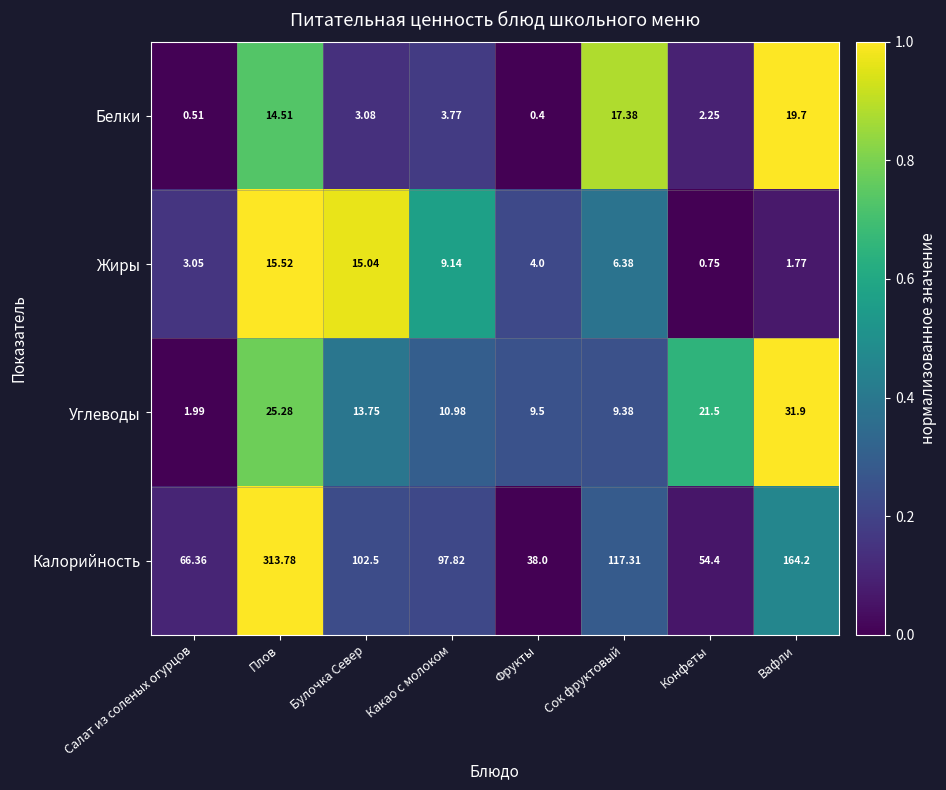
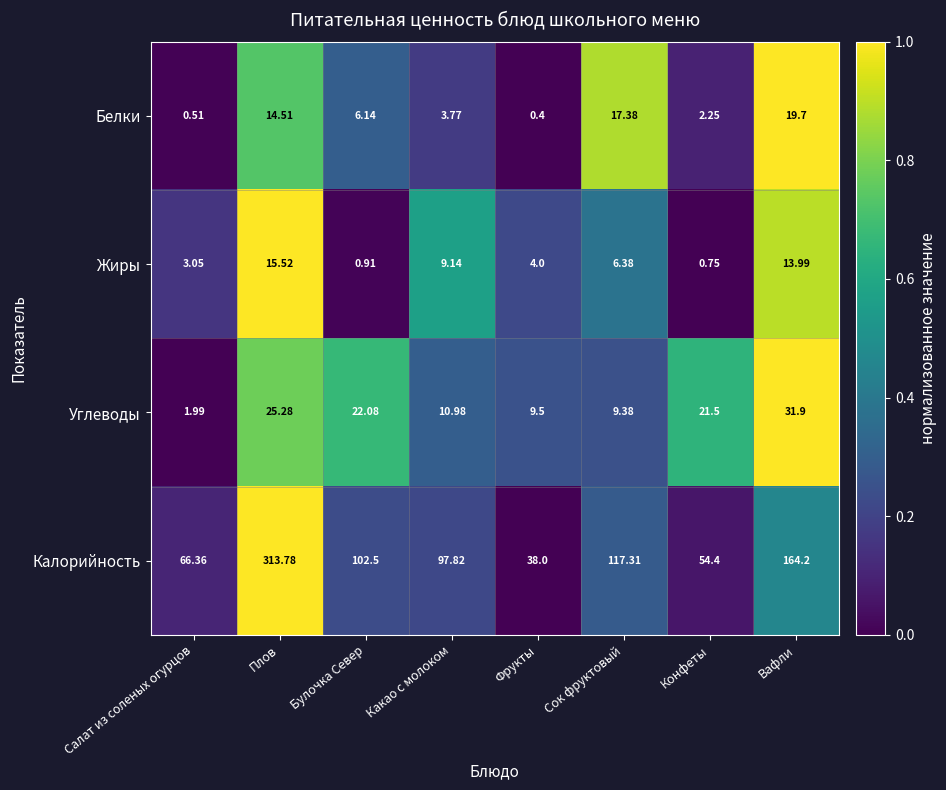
  {
    "Белки": {
      "Салат из соленых огурцов": 0.51,
      "Плов": 14.51,
-     "Булочка Север": 3.08,
+     "Булочка Север": 6.14,
      "Какао с молоком": 3.77,
      "Фрукты": 0.4,
      "Сок фруктовый": 17.38,
      "Конфеты": 2.25,
      "Вафли": 19.7
    },
    "Жиры": {
      "Салат из соленых огурцов": 3.05,
      "Плов": 15.52,
-     "Булочка Север": 15.04,
+     "Булочка Север": 0.91,
      "Какао с молоком": 9.14,
      "Фрукты": 4.0,
      "Сок фруктовый": 6.38,
      "Конфеты": 0.75,
-     "Вафли": 1.77
+     "Вафли": 13.99
    },
    "Углеводы": {
      "Салат из соленых огурцов": 1.99,
      "Плов": 25.28,
-     "Булочка Север": 13.75,
+     "Булочка Север": 22.08,
      "Какао с молоком": 10.98,
      "Фрукты": 9.5,
      "Сок фруктовый": 9.38,
      "Конфеты": 21.5,
      "Вафли": 31.9
    },
    "Калорийность": {
      "Салат из соленых огурцов": 66.36,
      "Плов": 313.78,
      "Булочка Север": 102.5,
      "Какао с молоком": 97.82,
      "Фрукты": 38.0,
      "Сок фруктовый": 117.31,
      "Конфеты": 54.4,
      "Вафли": 164.2
    }
  }
